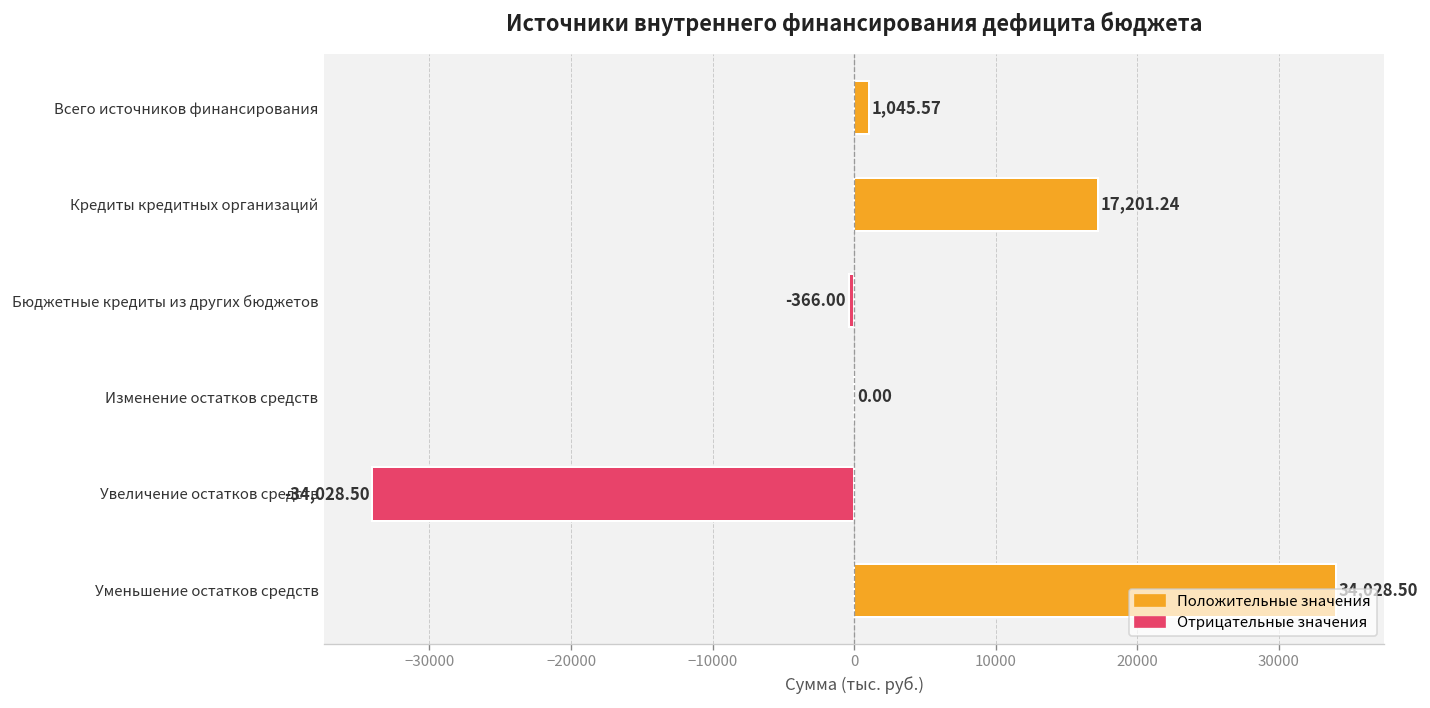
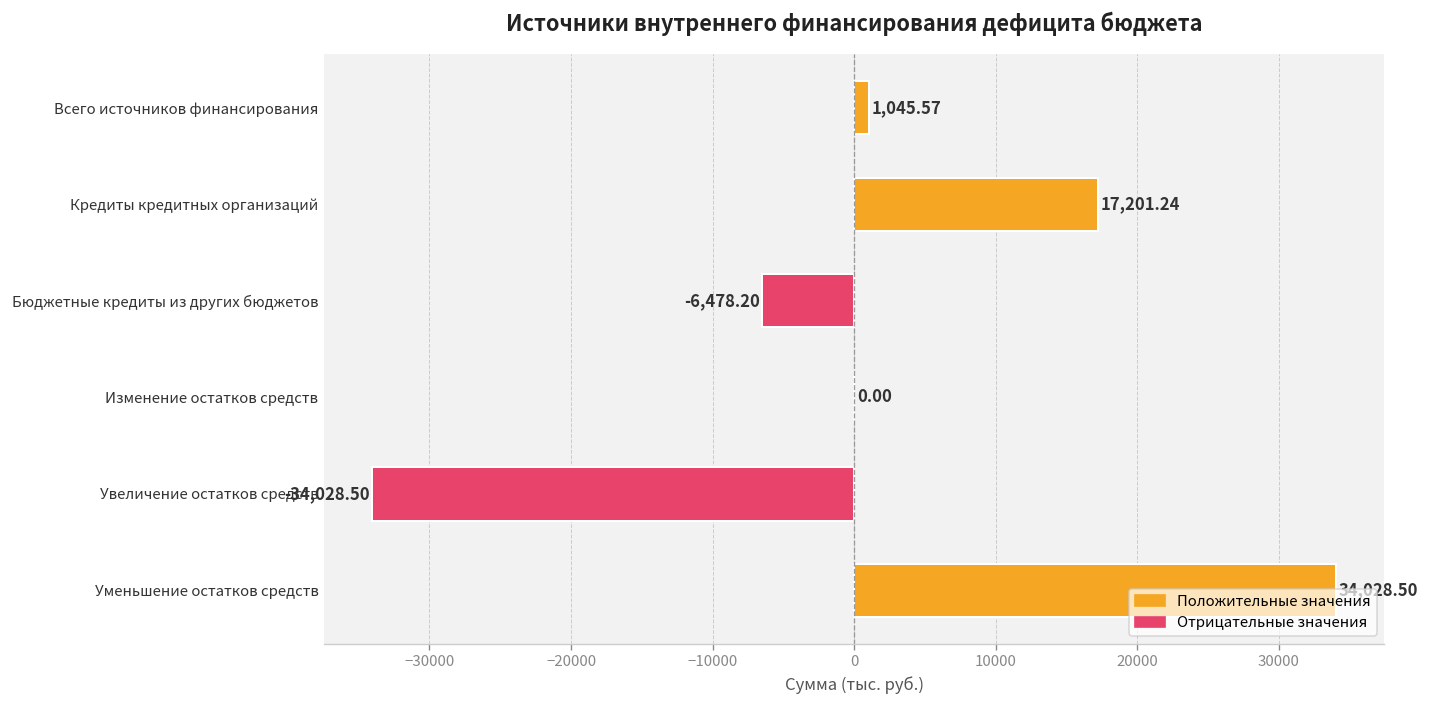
  {
    "Всего источников финансирования": "1,045.57",
    "Кредиты кредитных организаций": "17,201.24",
-   "Бюджетные кредиты из других бюджетов": "-366.00",
+   "Бюджетные кредиты из других бюджетов": "-6,478.20",
    "Изменение остатков средств": "0.00",
    "Увеличение остатков средств": "-34,028.50"
  }
